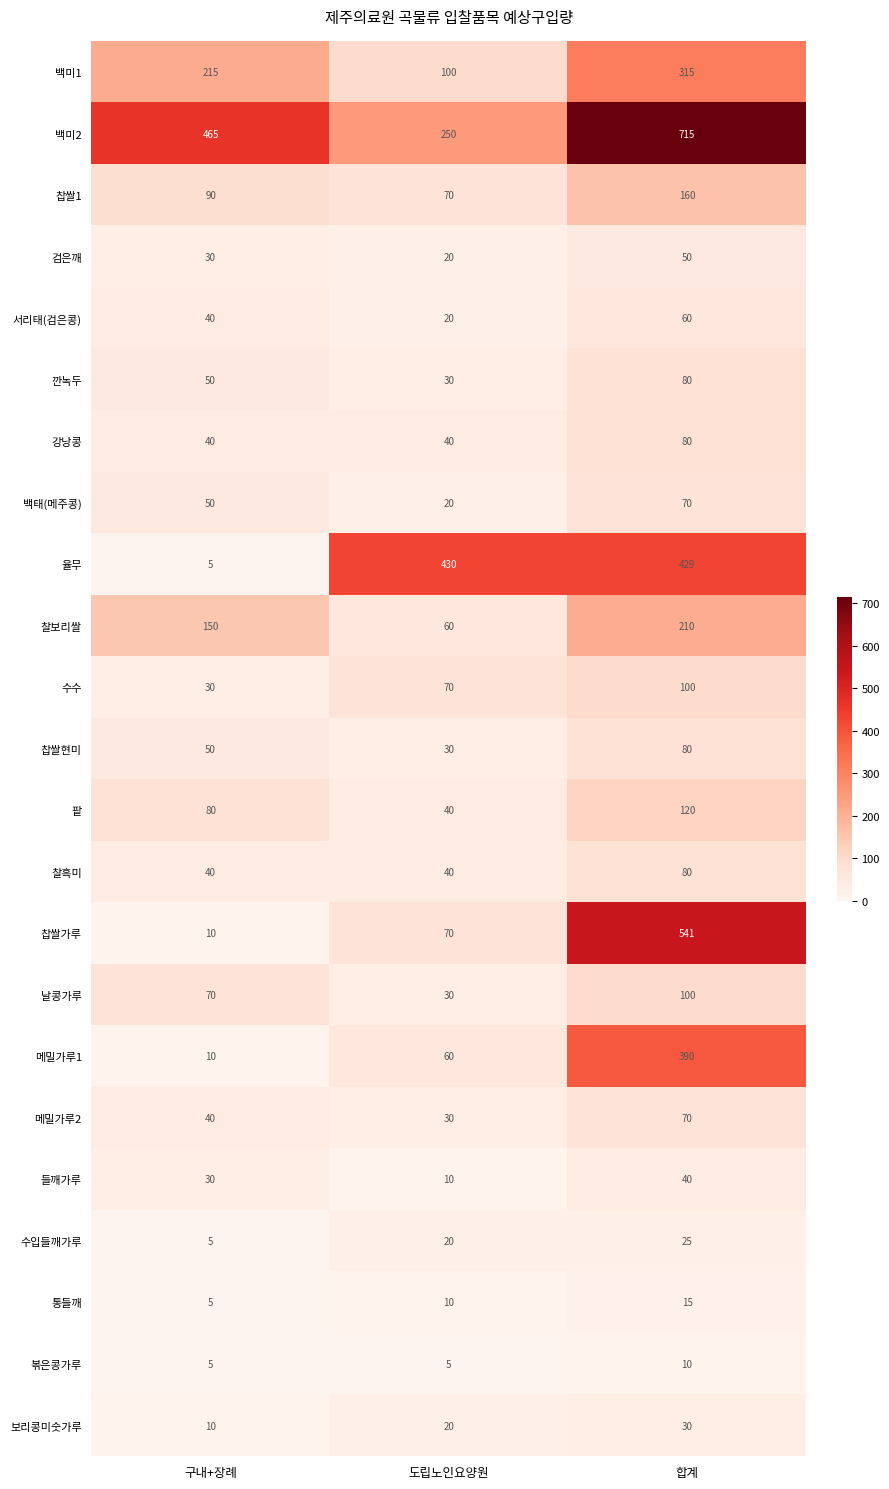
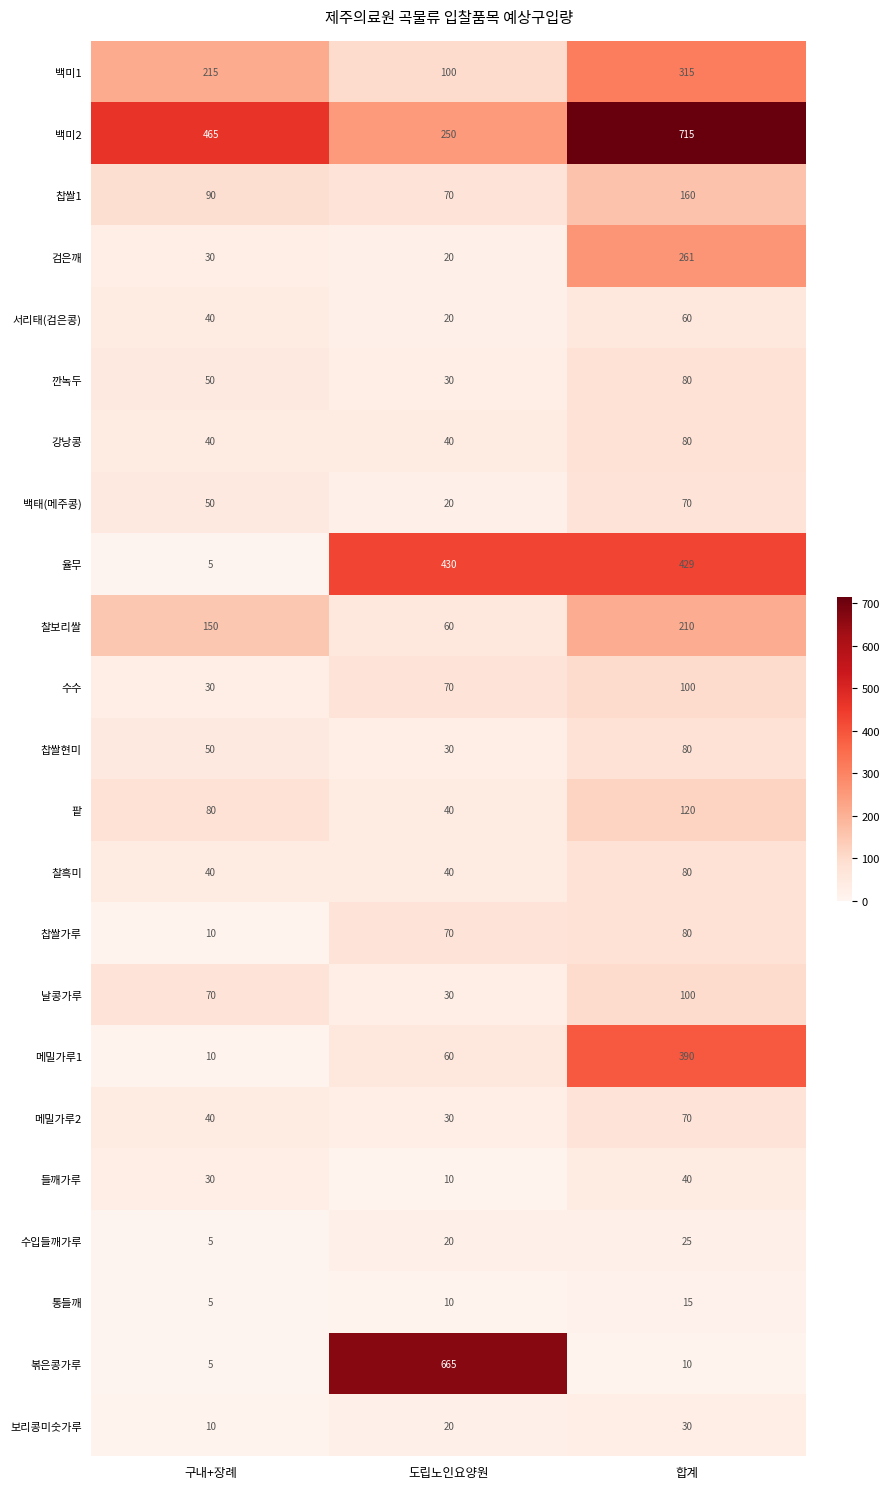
  {
    "백미1": {
      "구내+장례": 215,
      "도립노인요양원": 100,
      "합계": 315
    },
    "백미2": {
      "구내+장례": 465,
      "도립노인요양원": 250,
      "합계": 715
    },
    "찹쌀1": {
      "구내+장례": 90,
      "도립노인요양원": 70,
      "합계": 160
    },
    "검은깨": {
      "구내+장례": 30,
      "도립노인요양원": 20,
-     "합계": 50
+     "합계": 261
    },
    "서리태(검은콩)": {
      "구내+장례": 40,
      "도립노인요양원": 20,
      "합계": 60
    },
    "깐녹두": {
      "구내+장례": 50,
      "도립노인요양원": 30,
      "합계": 80
    },
    "강낭콩": {
      "구내+장례": 40,
      "도립노인요양원": 40,
      "합계": 80
    },
    "백태(메주콩)": {
      "구내+장례": 50,
      "도립노인요양원": 20,
      "합계": 70
    },
    "율무": {
      "구내+장례": 5,
      "도립노인요양원": 430,
      "합계": 429
    },
    "찰보리쌀": {
      "구내+장례": 150,
      "도립노인요양원": 60,
      "합계": 210
    },
    "수수": {
      "구내+장례": 30,
      "도립노인요양원": 70,
      "합계": 100
    },
    "찹쌀현미": {
      "구내+장례": 50,
      "도립노인요양원": 30,
      "합계": 80
    },
    "팥": {
      "구내+장례": 80,
      "도립노인요양원": 40,
      "합계": 120
    },
    "찰흑미": {
      "구내+장례": 40,
      "도립노인요양원": 40,
      "합계": 80
    },
    "찹쌀가루": {
      "구내+장례": 10,
      "도립노인요양원": 70,
-     "합계": 541
+     "합계": 80
    },
    "날콩가루": {
      "구내+장례": 70,
      "도립노인요양원": 30,
      "합계": 100
    },
    "메밀가루1": {
      "구내+장례": 10,
      "도립노인요양원": 60,
      "합계": 390
    },
    "메밀가루2": {
      "구내+장례": 40,
      "도립노인요양원": 30,
      "합계": 70
    },
    "들깨가루": {
      "구내+장례": 30,
      "도립노인요양원": 10,
      "합계": 40
    },
    "수입들깨가루": {
      "구내+장례": 5,
      "도립노인요양원": 20,
      "합계": 25
    },
    "통들깨": {
      "구내+장례": 5,
      "도립노인요양원": 10,
      "합계": 15
    },
    "볶은콩가루": {
      "구내+장례": 5,
-     "도립노인요양원": 5,
+     "도립노인요양원": 665,
      "합계": 10
    },
    "보리콩미숫가루": {
      "구내+장례": 10,
      "도립노인요양원": 20,
      "합계": 30
    }
  }
